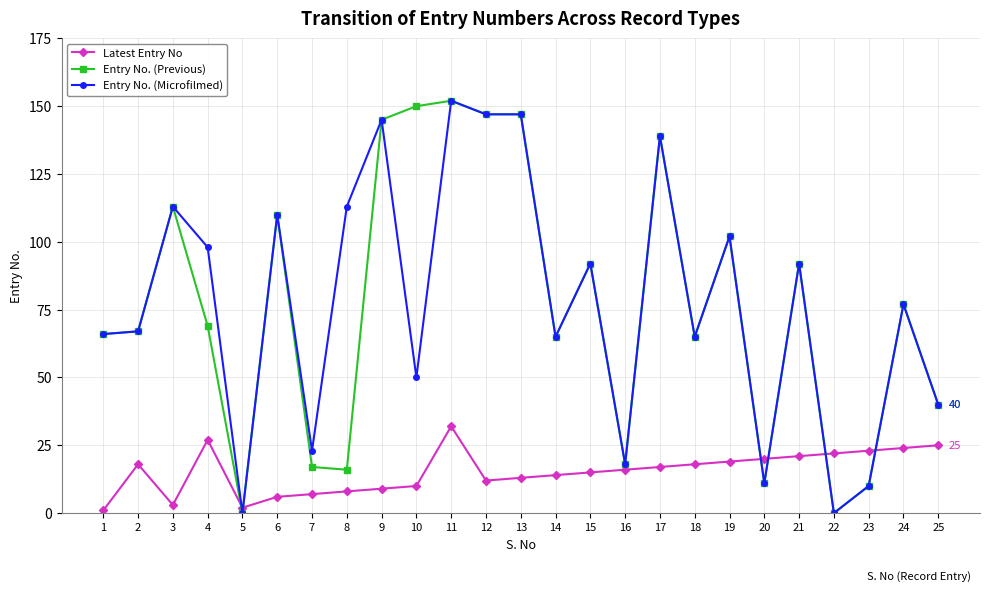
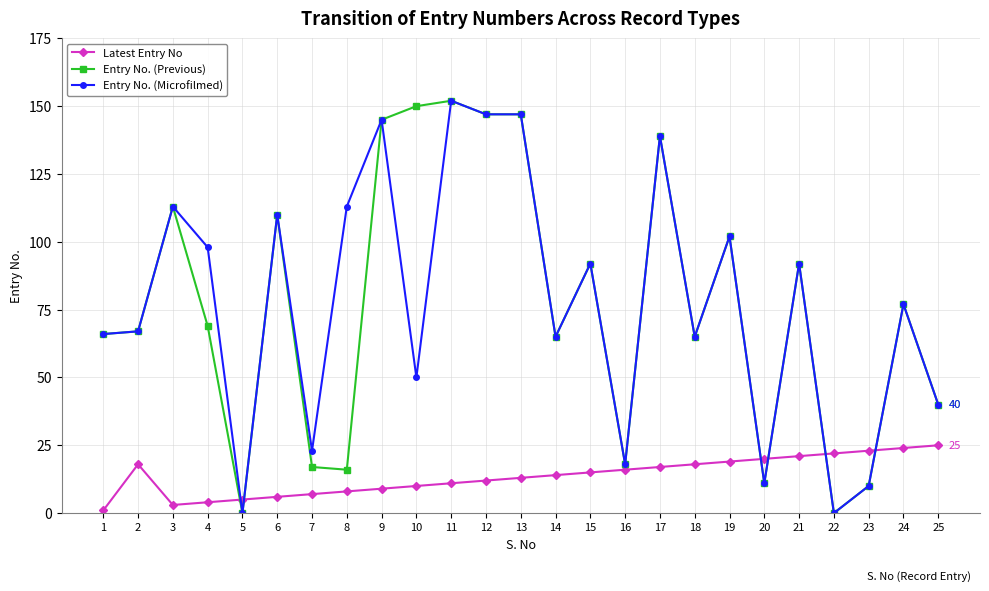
  {
    "Latest Entry No": {
      "1": 1,
      "2": 18,
      "3": 3,
-     "4": 27,
-     "5": 2,
+     "4": 4,
+     "5": 5,
      "6": 6,
      "7": 7,
      "8": 8,
      "9": 9,
      "10": 10,
-     "11": 32,
+     "11": 11,
      "12": 12,
      "13": 13,
      "14": 14,
      "15": 15,
      "16": 16,
      "17": 17,
      "18": 18,
      "19": 19,
      "20": 20,
      "21": 21,
      "22": 22,
      "23": 23,
      "24": 24
    },
    "Entry No. (Previous)": {
      "4": 69,
      "7": 17,
      "8": 16,
      "10": 150
    },
    "Entry No. (Microfilmed)": {
      "4": 98,
      "7": 23,
      "8": 113,
      "10": 50
    }
  }
